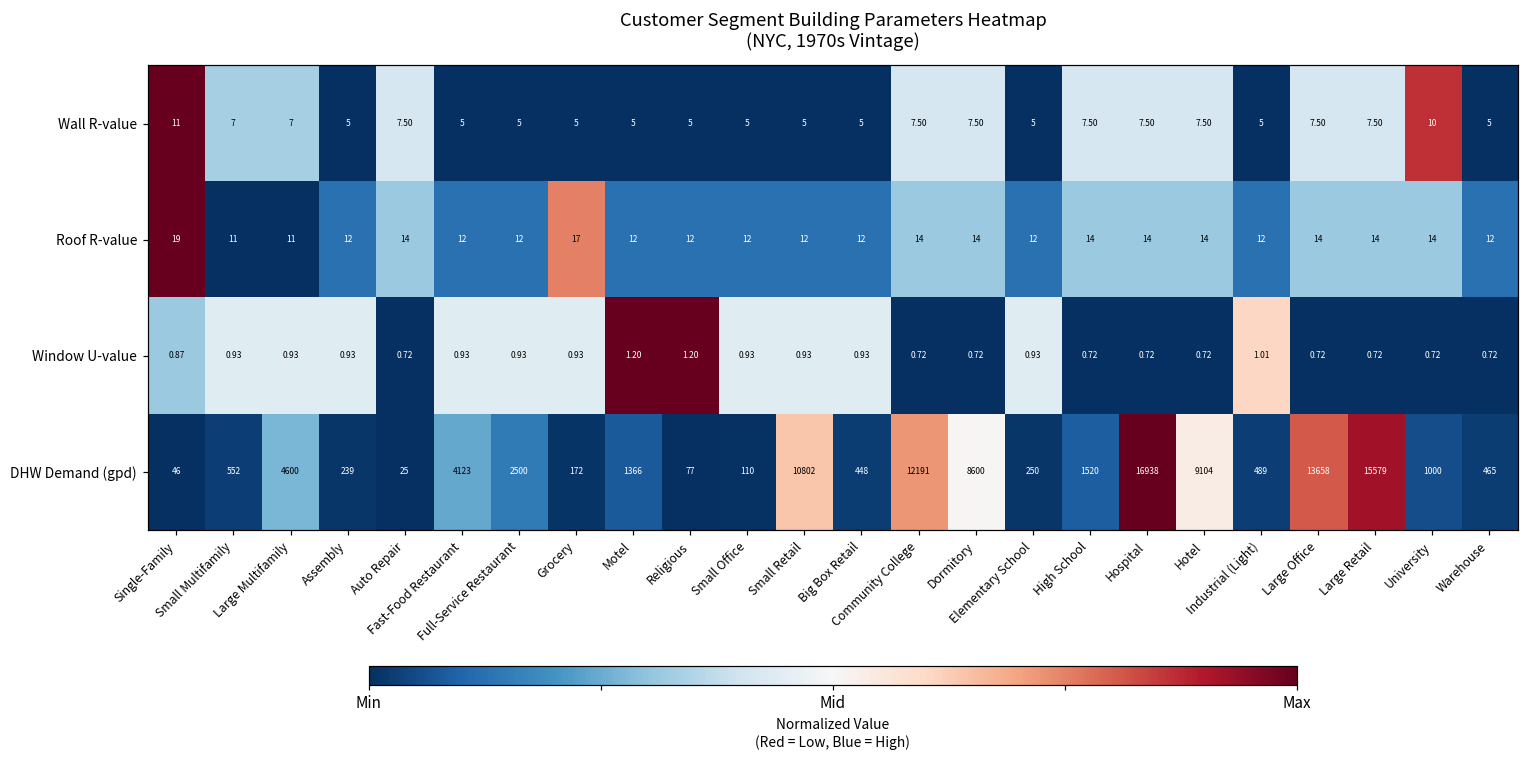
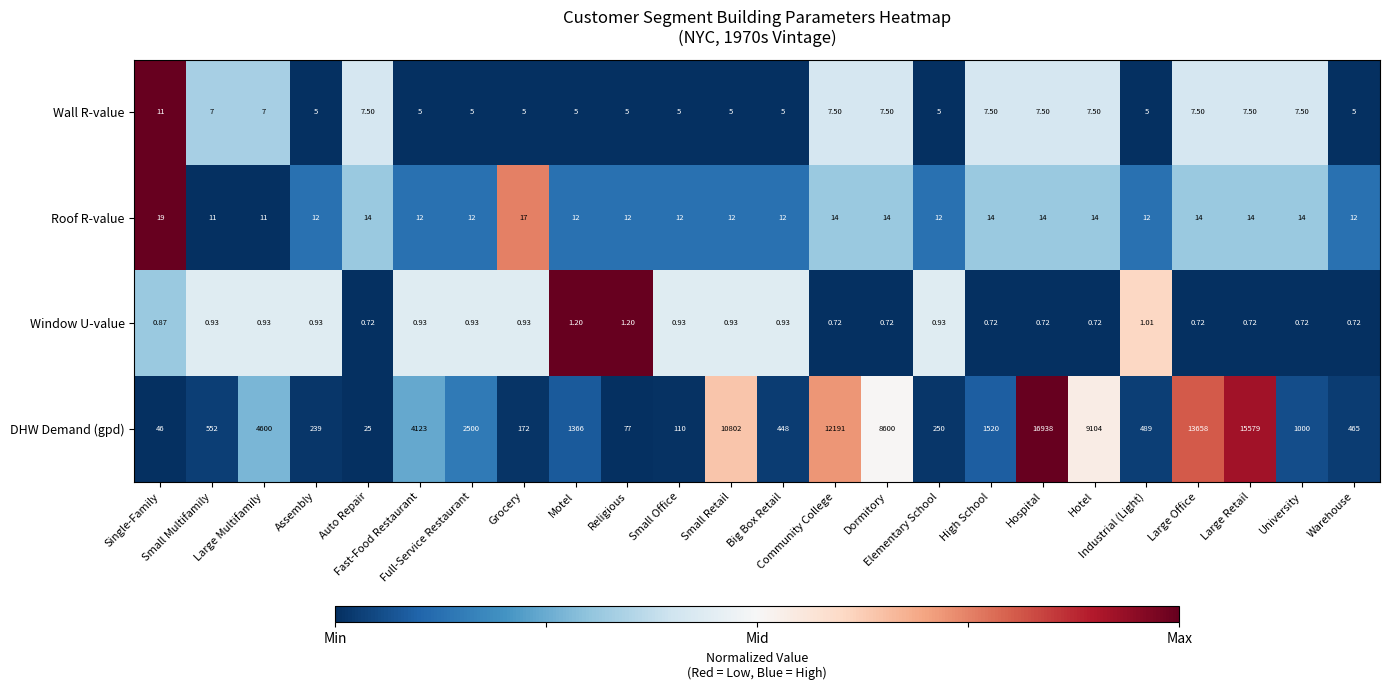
  {
    "Wall R-value": {
      "Single-Family": 11,
      "Small Multifamily": 7,
      "Large Multifamily": 7,
      "Assembly": 5,
      "Auto Repair": 7.50,
      "Fast-Food Restaurant": 5,
      "Full-Service Restaurant": 5,
      "Grocery": 5,
      "Motel": 5,
      "Religious": 5,
      "Small Office": 5,
      "Small Retail": 5,
      "Big Box Retail": 5,
      "Community College": 7.50,
      "Dormitory": 7.50,
      "Elementary School": 5,
      "High School": 7.50,
      "Hospital": 7.50,
      "Hotel": 7.50,
      "Industrial (Light)": 5,
      "Large Office": 7.50,
      "Large Retail": 7.50,
-     "University": 10,
+     "University": 7.50,
      "Warehouse": 5
    },
    "Roof R-value": {
      "Single-Family": 19,
      "Small Multifamily": 11,
      "Large Multifamily": 11,
      "Assembly": 12,
      "Auto Repair": 14,
      "Fast-Food Restaurant": 12,
      "Full-Service Restaurant": 12,
      "Grocery": 17,
      "Motel": 12,
      "Religious": 12,
      "Small Office": 12,
      "Small Retail": 12,
      "Big Box Retail": 12,
      "Community College": 14,
      "Dormitory": 14,
      "Elementary School": 12,
      "High School": 14,
      "Hospital": 14,
      "Hotel": 14,
      "Industrial (Light)": 12,
      "Large Office": 14,
      "Large Retail": 14,
      "University": 14,
      "Warehouse": 12
    },
    "Window U-value": {
      "Single-Family": 0.87,
      "Small Multifamily": 0.93,
      "Large Multifamily": 0.93,
      "Assembly": 0.93,
      "Auto Repair": 0.72,
      "Fast-Food Restaurant": 0.93,
      "Full-Service Restaurant": 0.93,
      "Grocery": 0.93,
      "Motel": 1.20,
      "Religious": 1.20,
      "Small Office": 0.93,
      "Small Retail": 0.93,
      "Big Box Retail": 0.93,
      "Community College": 0.72,
      "Dormitory": 0.72,
      "Elementary School": 0.93,
      "High School": 0.72,
      "Hospital": 0.72,
      "Hotel": 0.72,
      "Industrial (Light)": 1.01,
      "Large Office": 0.72,
      "Large Retail": 0.72,
      "University": 0.72,
      "Warehouse": 0.72
    },
    "DHW Demand (gpd)": {
      "Single-Family": 46,
      "Small Multifamily": 552,
      "Large Multifamily": 4600,
      "Assembly": 239,
      "Auto Repair": 25,
      "Fast-Food Restaurant": 4123,
      "Full-Service Restaurant": 2500,
      "Grocery": 172,
      "Motel": 1366,
      "Religious": 77,
      "Small Office": 110,
      "Small Retail": 10802,
      "Big Box Retail": 448,
      "Community College": 12191,
      "Dormitory": 8600,
      "Elementary School": 250,
      "High School": 1520,
      "Hospital": 16938,
      "Hotel": 9104,
      "Industrial (Light)": 489,
      "Large Office": 13658,
      "Large Retail": 15579,
      "University": 1000,
      "Warehouse": 465
    }
  }
